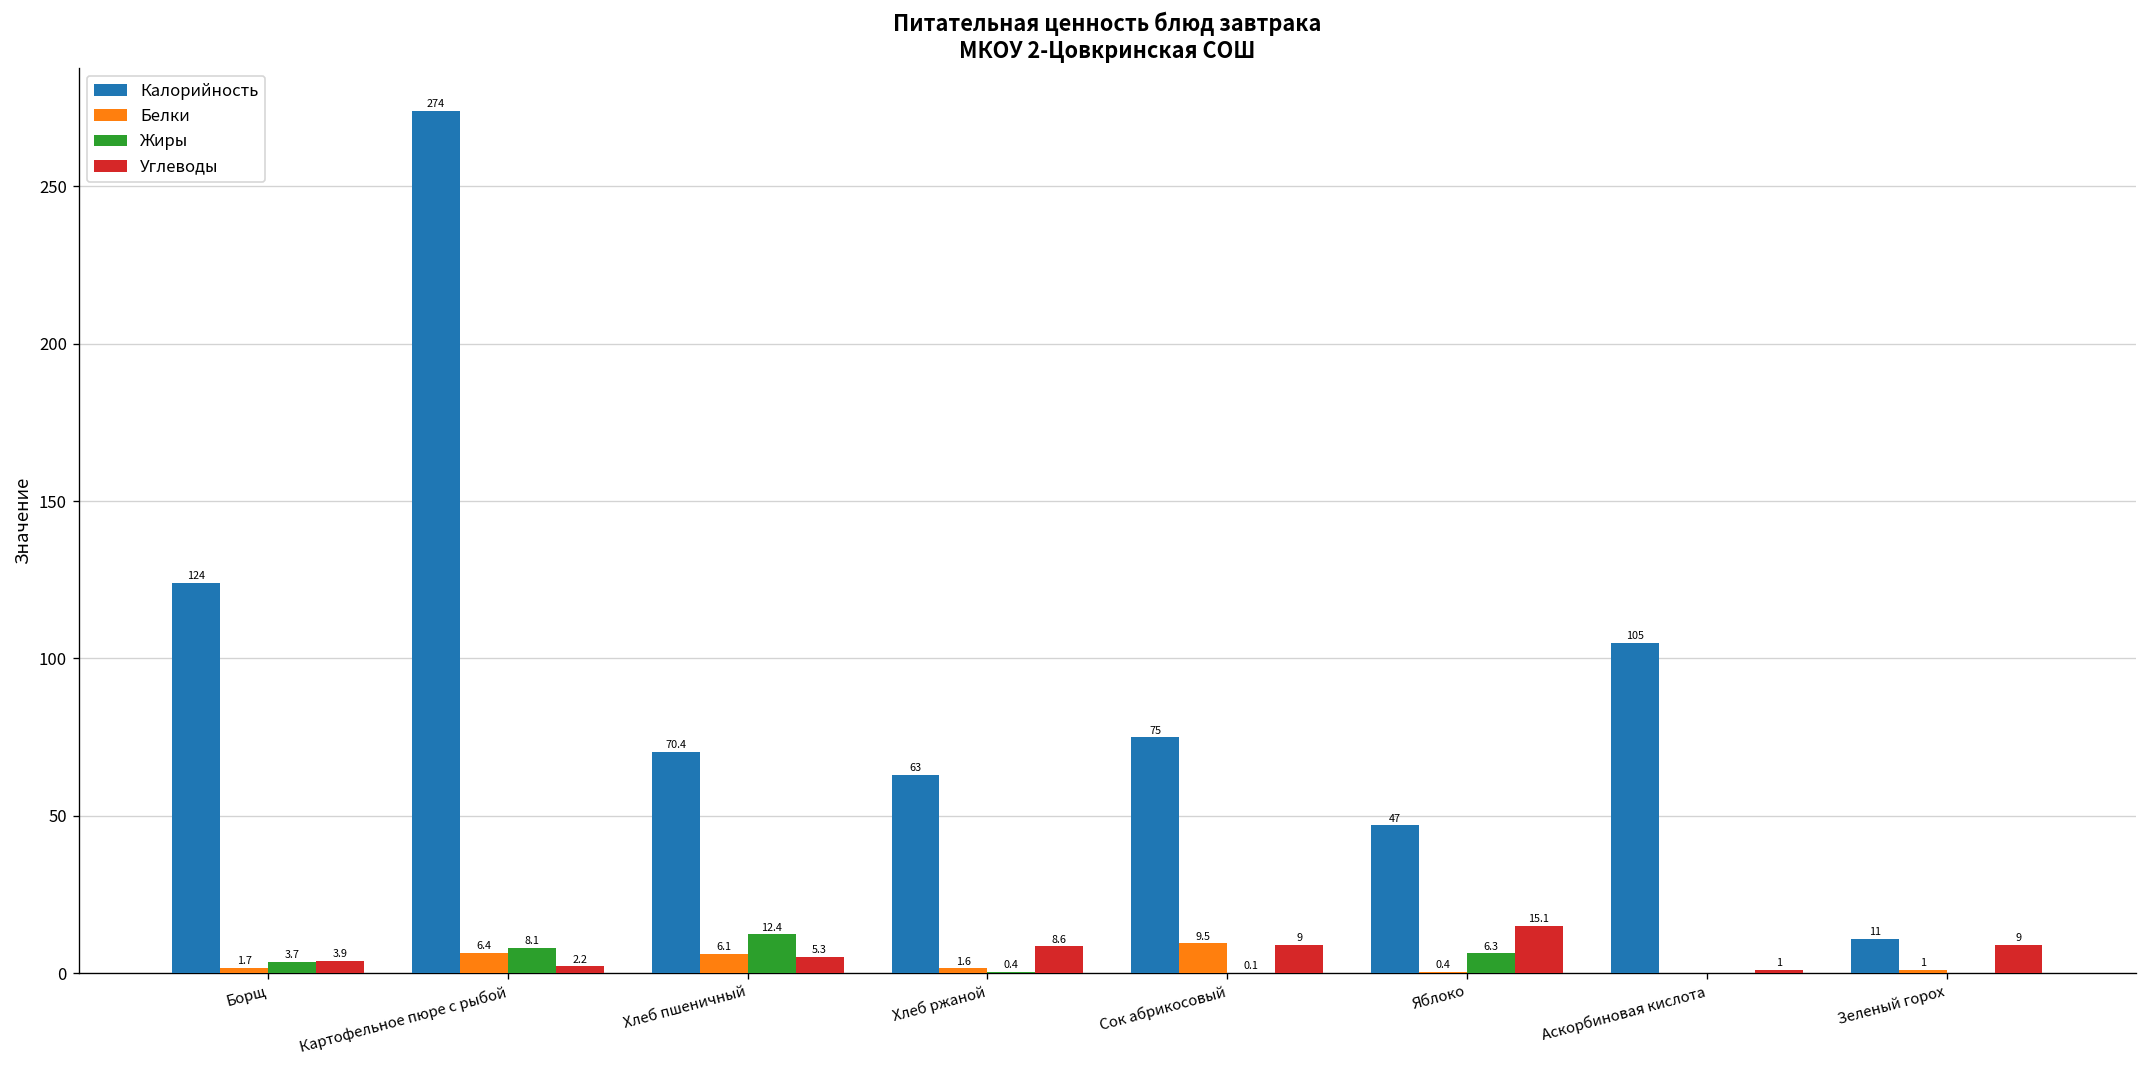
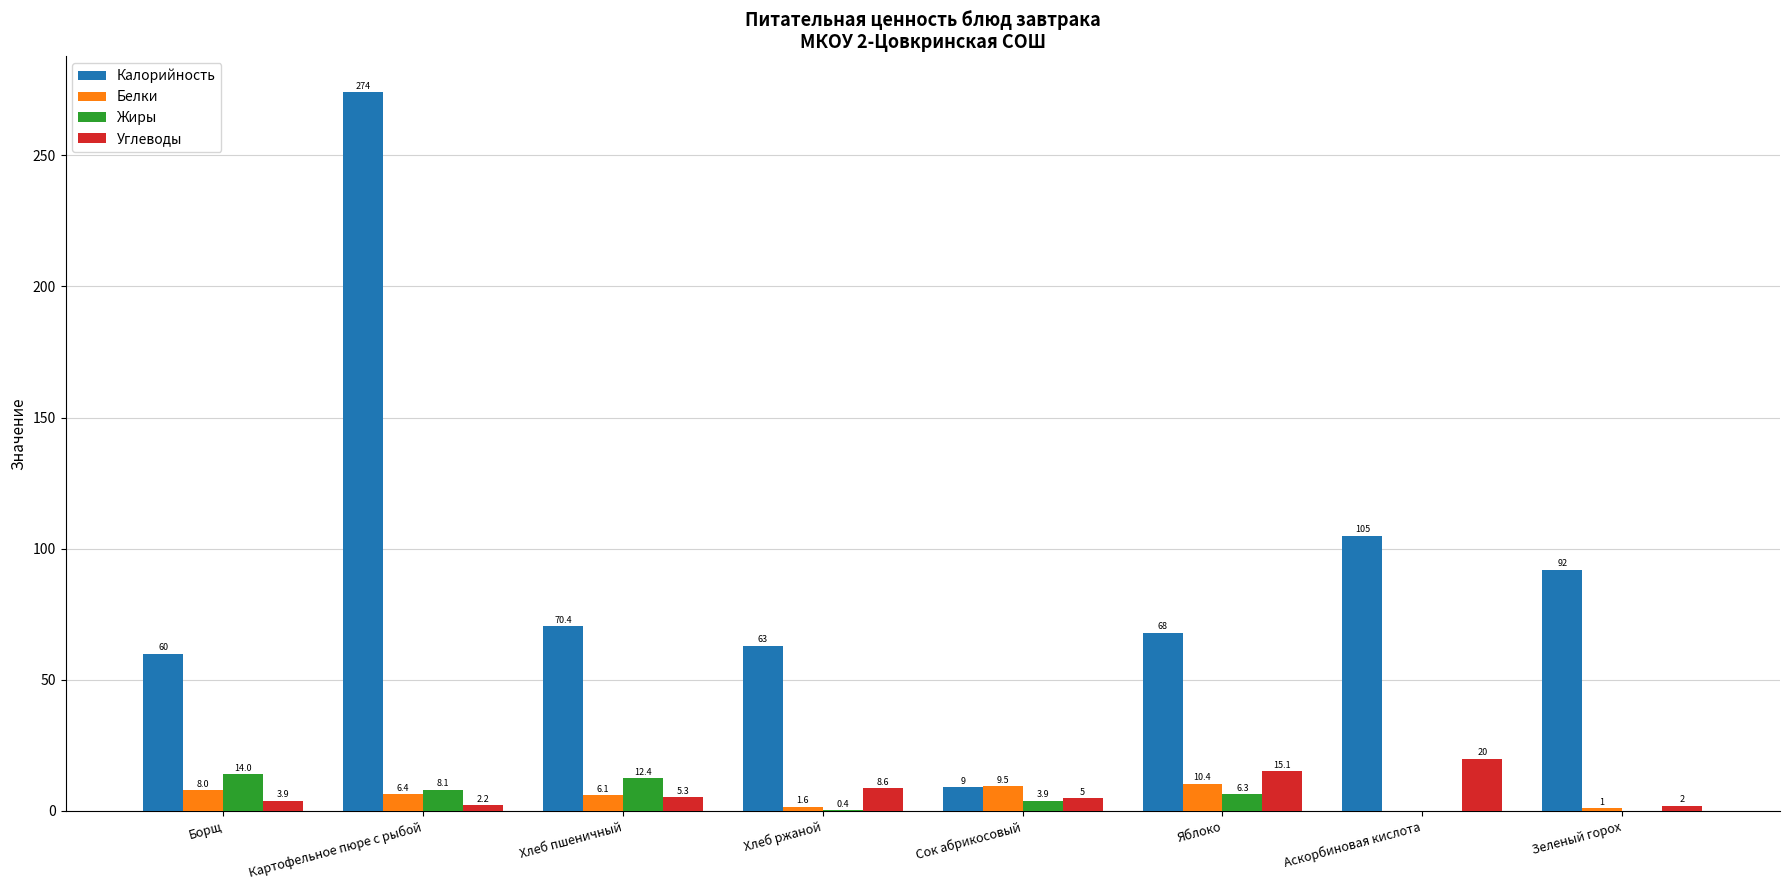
  {
    "Калорийность": {
-     "Борщ": 124,
+     "Борщ": 60,
      "Картофельное пюре с рыбой": 274,
      "Хлеб пшеничный": 70.4,
      "Хлеб ржаной": 63,
-     "Сок абрикосовый": 75,
-     "Яблоко": 47,
+     "Сок абрикосовый": 9,
+     "Яблоко": 68,
      "Аскорбиновая кислота": 105,
-     "Зеленый горох": 11
+     "Зеленый горох": 92
    },
    "Белки": {
-     "Борщ": 1.7,
+     "Борщ": 8.0,
      "Картофельное пюре с рыбой": 6.4,
      "Хлеб пшеничный": 6.1,
      "Хлеб ржаной": 1.6,
      "Сок абрикосовый": 9.5,
-     "Яблоко": 0.4,
+     "Яблоко": 10.4,
      "Зеленый горох": 1
    },
    "Жиры": {
-     "Борщ": 3.7,
+     "Борщ": 14.0,
      "Картофельное пюре с рыбой": 8.1,
      "Хлеб пшеничный": 12.4,
      "Хлеб ржаной": 0.4,
-     "Сок абрикосовый": 0.1,
+     "Сок абрикосовый": 3.9,
      "Яблоко": 6.3
    },
    "Углеводы": {
      "Борщ": 3.9,
      "Картофельное пюре с рыбой": 2.2,
      "Хлеб пшеничный": 5.3,
      "Хлеб ржаной": 8.6,
-     "Сок абрикосовый": 9,
+     "Сок абрикосовый": 5,
      "Яблоко": 15.1,
-     "Аскорбиновая кислота": 1,
-     "Зеленый горох": 9
+     "Аскорбиновая кислота": 20,
+     "Зеленый горох": 2
    }
  }
